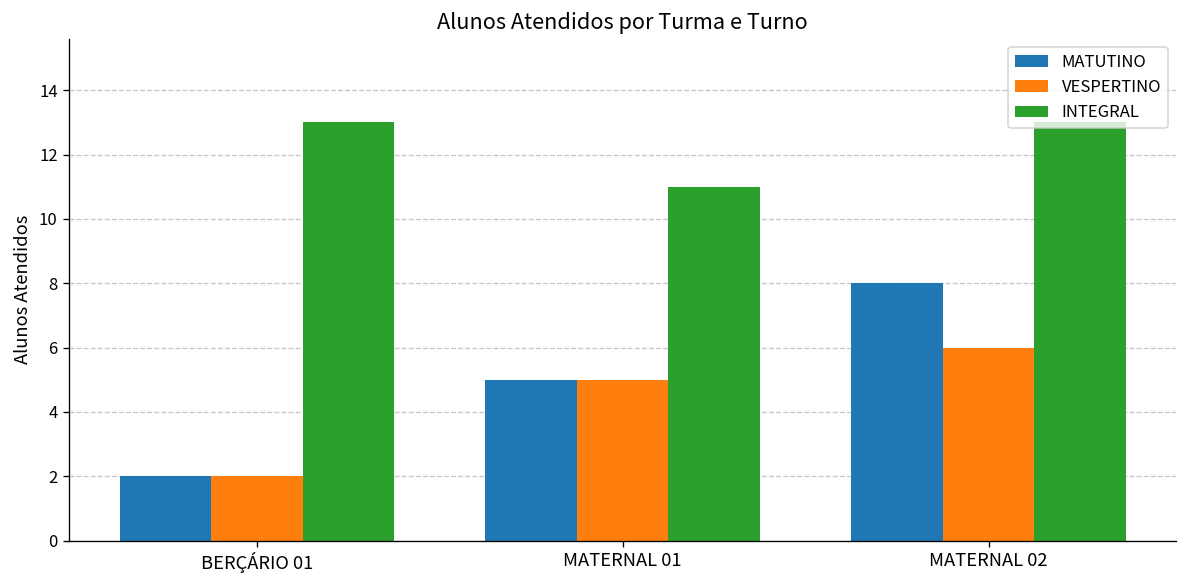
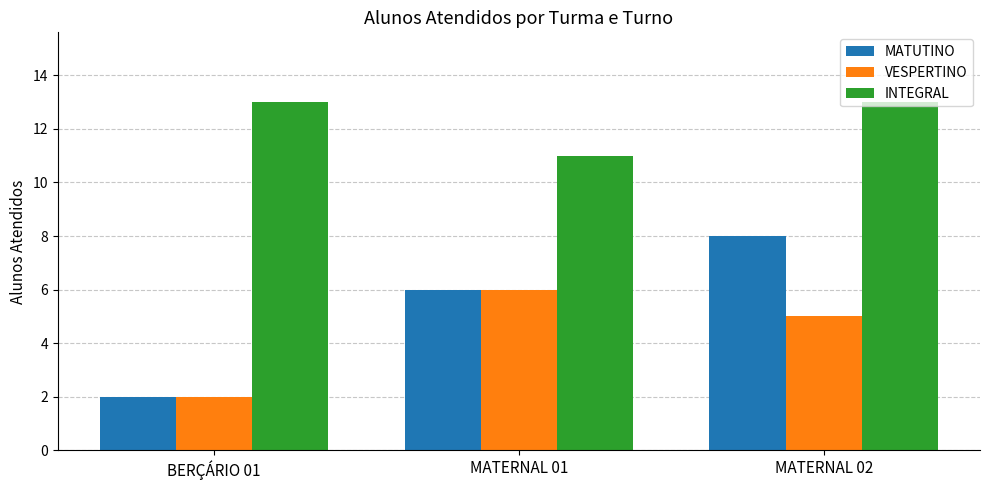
  {
    "MATUTINO": {
      "BERÇÁRIO 01": 2,
-     "MATERNAL 01": 5,
+     "MATERNAL 01": 6,
      "MATERNAL 02": 8
    },
    "VESPERTINO": {
      "BERÇÁRIO 01": 2,
-     "MATERNAL 01": 5,
-     "MATERNAL 02": 6
+     "MATERNAL 01": 6,
+     "MATERNAL 02": 5
    },
    "INTEGRAL": {
      "BERÇÁRIO 01": 13,
      "MATERNAL 01": 11
    }
  }
